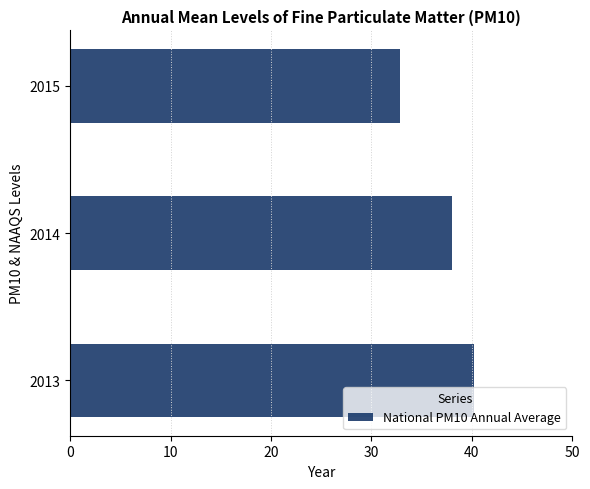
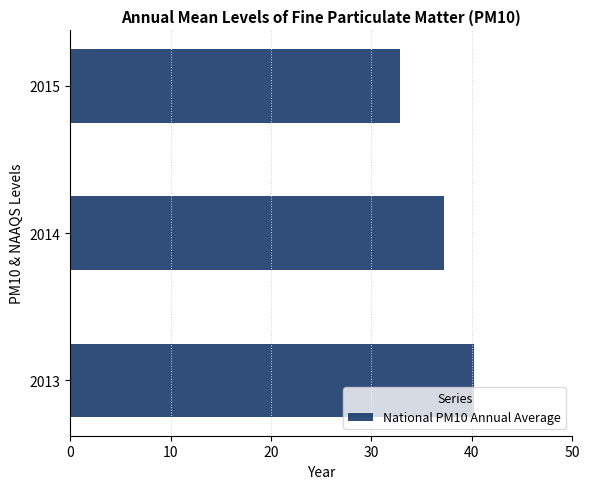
  {
    "2015": 32.8,
-   "2014": 38.0,
+   "2014": 37.2,
    "2013": 40.2
  }
